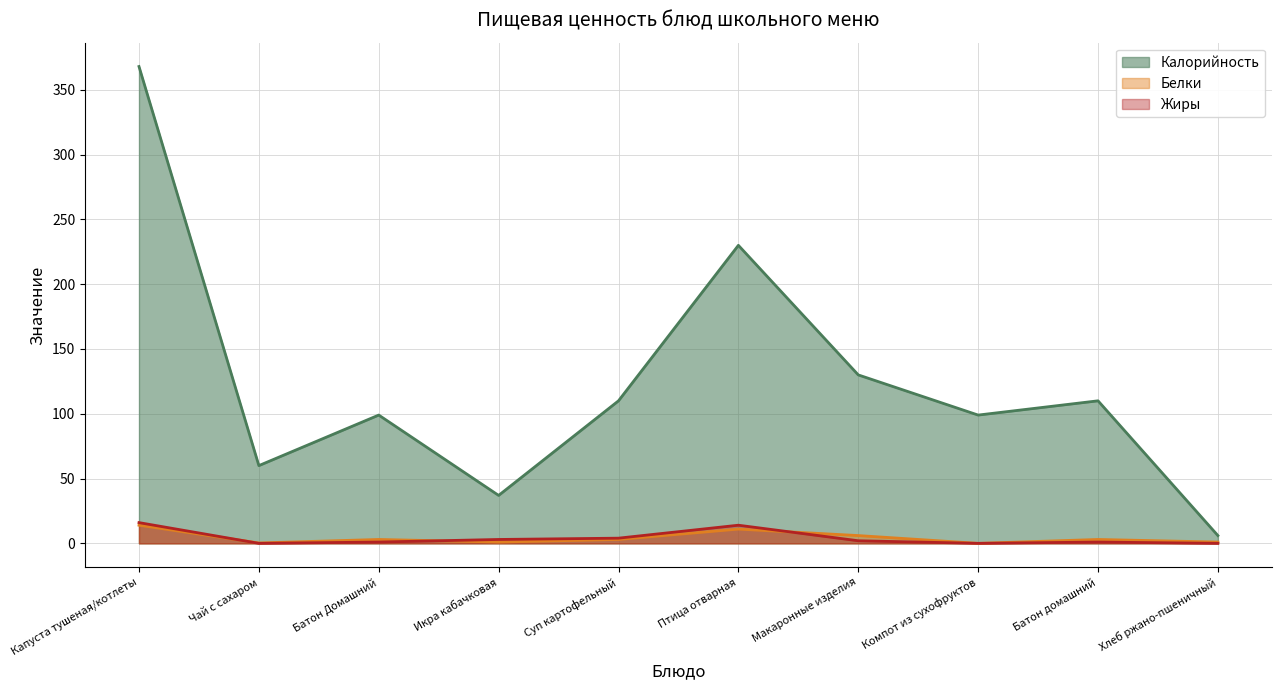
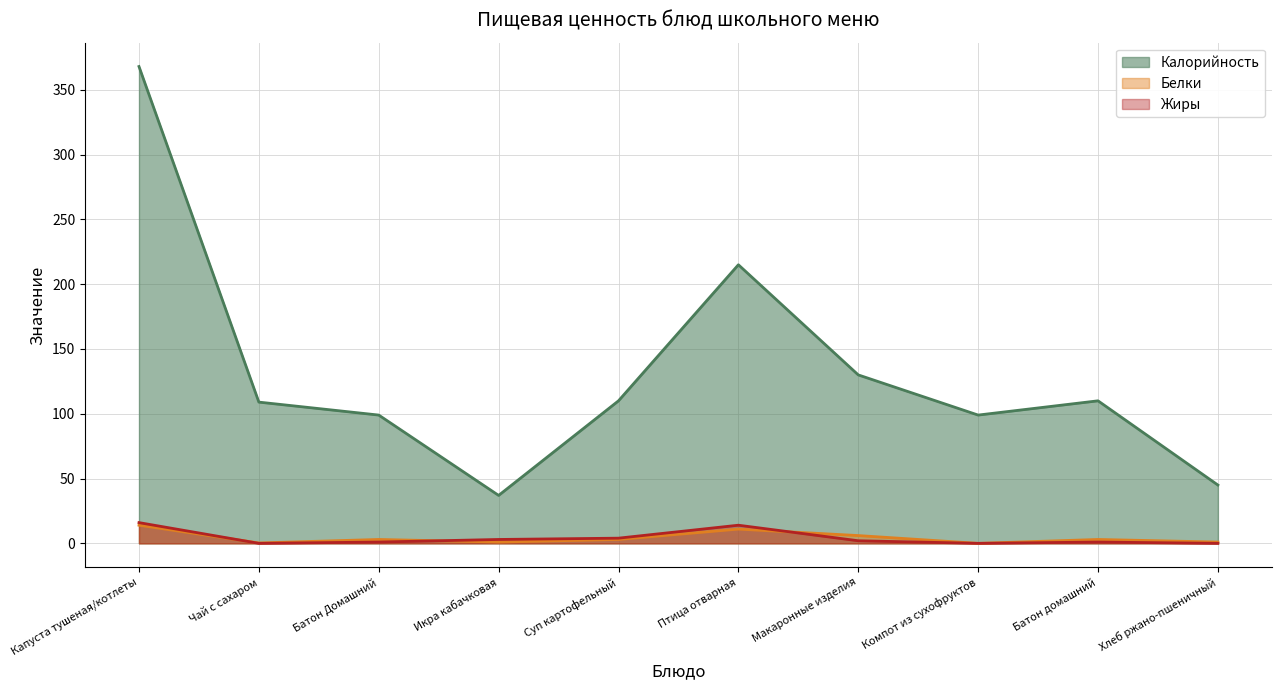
  {
    "Калорийность": {
      "Капуста тушеная/котлеты": 368,
-     "Чай с сахаром": 60,
+     "Чай с сахаром": 109,
      "Батон Домашний": 99,
      "Икра кабачковая": 37,
      "Суп картофельный": 110,
-     "Птица отварная": 230,
+     "Птица отварная": 215,
      "Макаронные изделия": 130,
      "Компот из сухофруктов": 99,
      "Батон домашний": 110,
-     "Хлеб ржано-пшеничный": 6
+     "Хлеб ржано-пшеничный": 45
    }
  }
